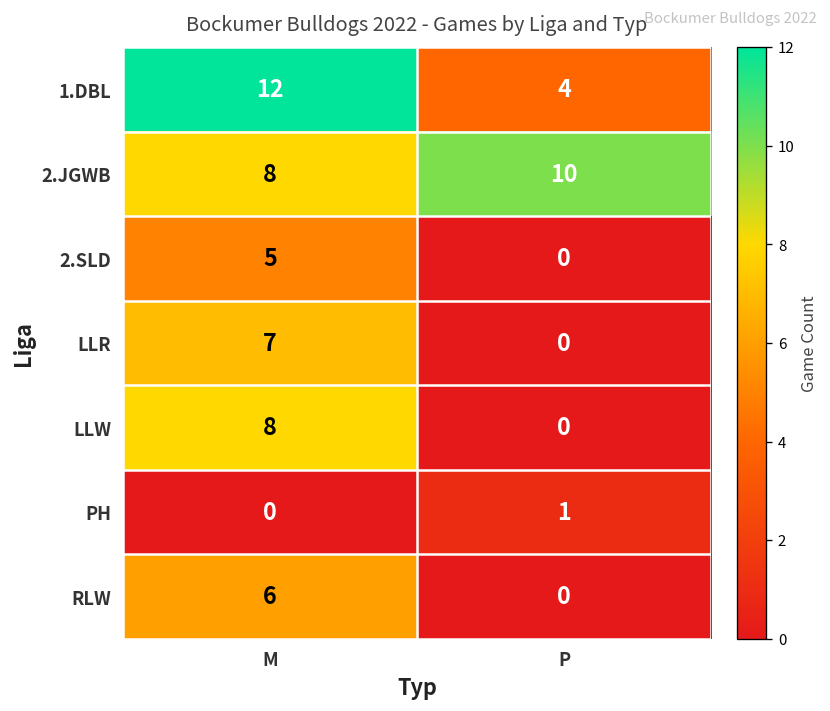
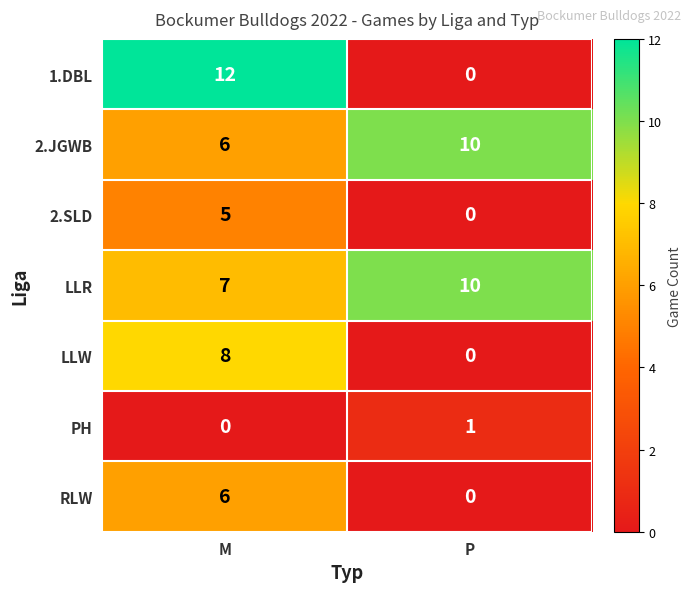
  {
    "1.DBL": {
      "M": 12,
-     "P": 4
+     "P": 0
    },
    "2.JGWB": {
-     "M": 8,
+     "M": 6,
      "P": 10
    },
    "2.SLD": {
      "M": 5,
      "P": 0
    },
    "LLR": {
      "M": 7,
-     "P": 0
+     "P": 10
    },
    "LLW": {
      "M": 8,
      "P": 0
    },
    "PH": {
      "M": 0,
      "P": 1
    },
    "RLW": {
      "M": 6,
      "P": 0
    }
  }
